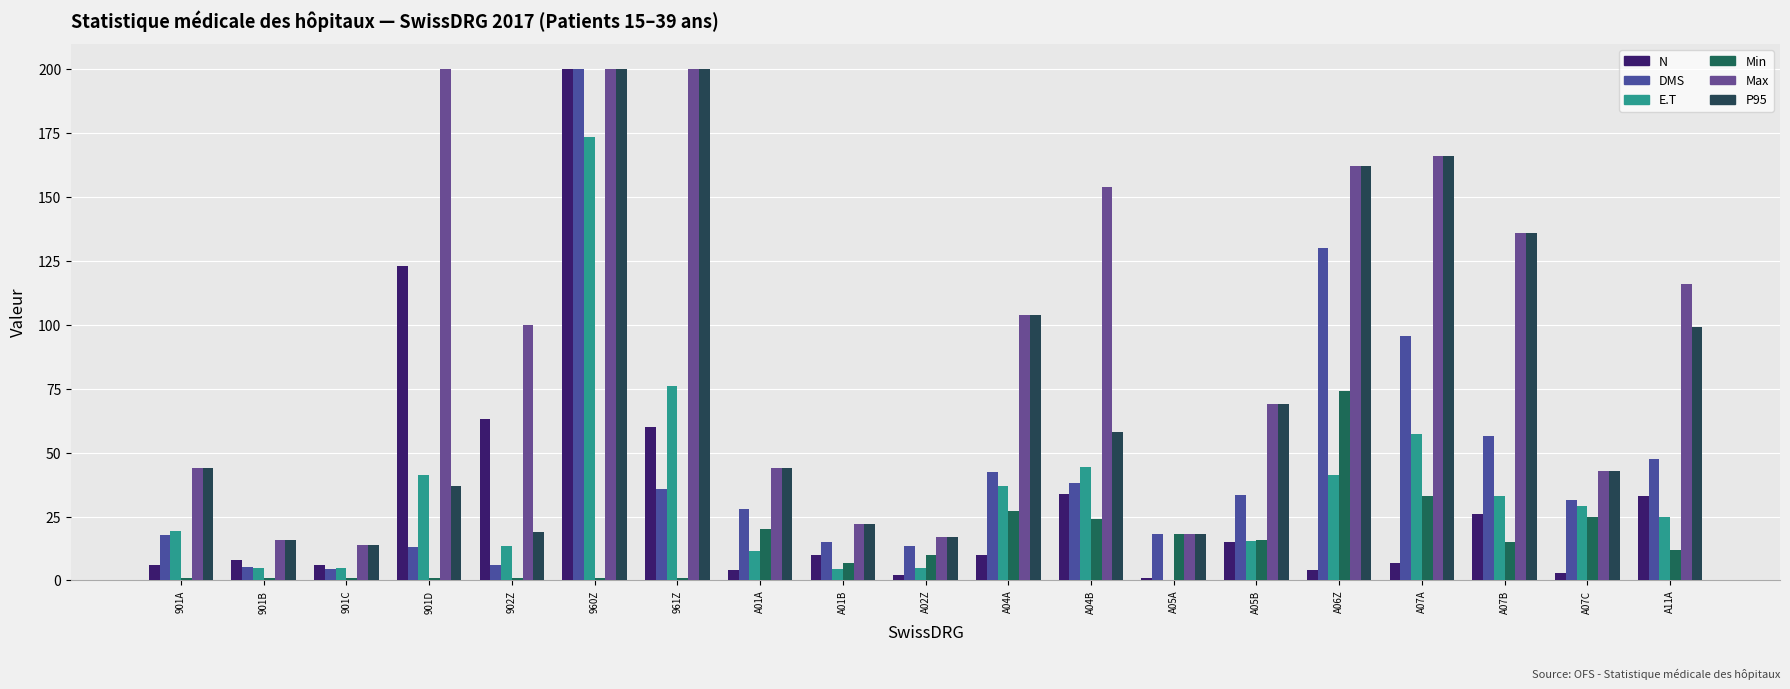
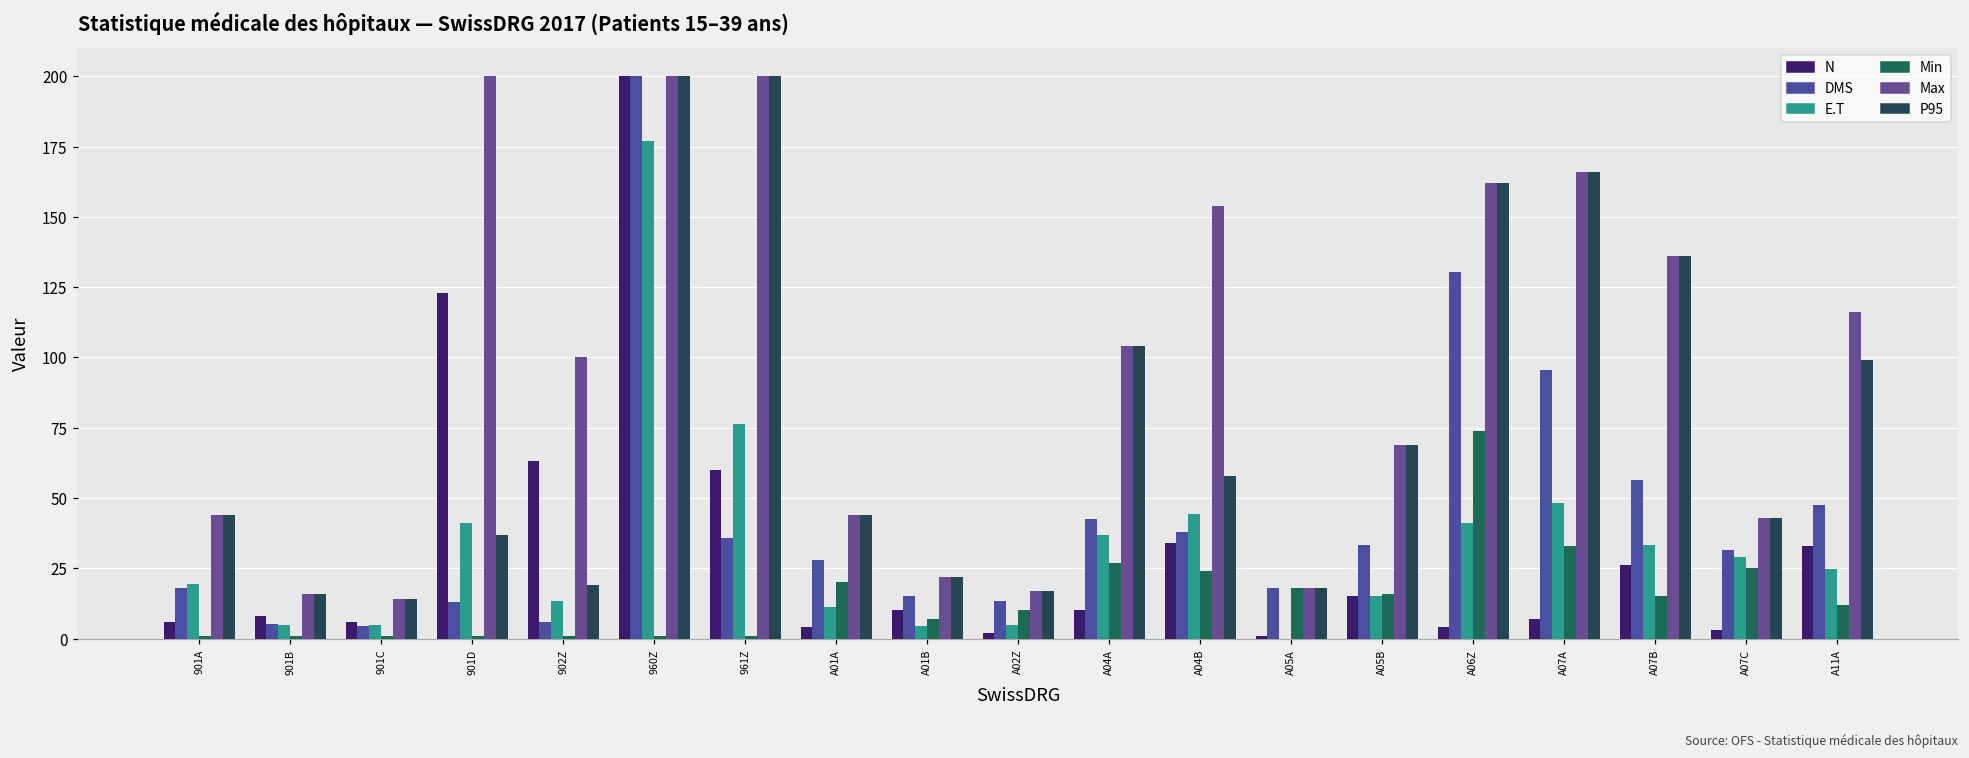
  {
    "E.T": {
      "901A": 19,
      "901B": 5,
      "901C": 5,
      "901D": 41,
      "902Z": 14,
-     "960Z": 173,
+     "960Z": 177,
      "961Z": 76,
      "A01A": 11,
      "A01B": 5,
      "A02Z": 5,
      "A04A": 37,
      "A04B": 44,
      "A05A": 0,
      "A05B": 15,
      "A06Z": 41,
-     "A07A": 57,
+     "A07A": 48,
      "A07B": 33,
      "A07C": 29,
      "A11A": 25
    }
  }
